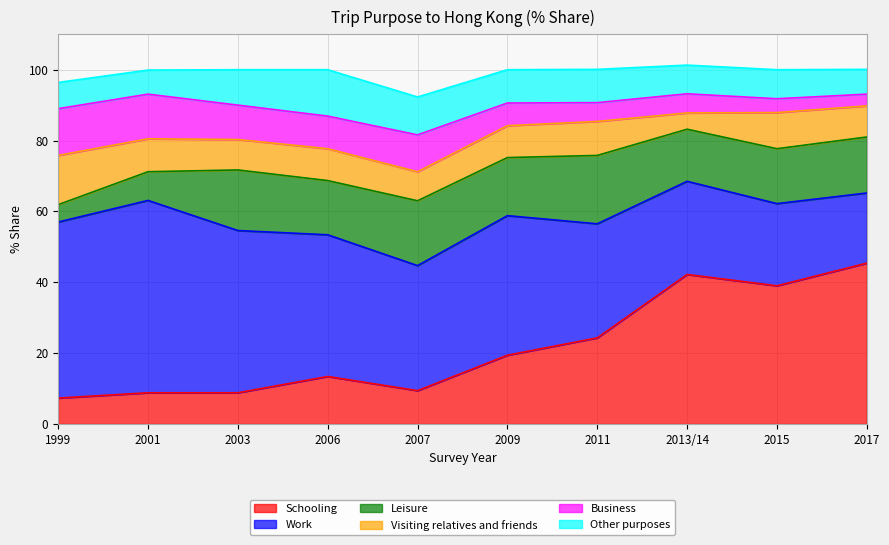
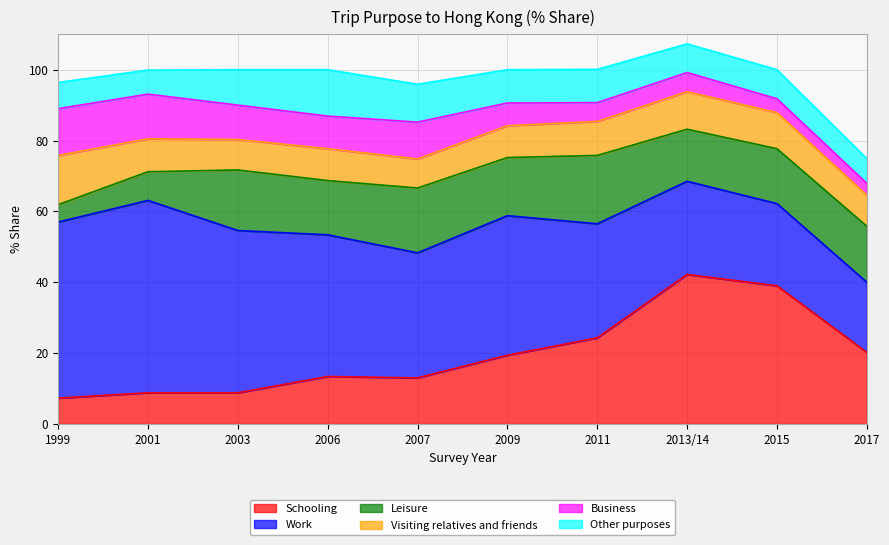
  {
    "Schooling": {
      "1999": 7,
      "2001": 9,
      "2003": 9,
      "2006": 13,
-     "2007": 9,
+     "2007": 13,
      "2009": 19,
      "2011": 24,
      "2013/14": 42,
      "2015": 39,
-     "2017": 45
+     "2017": 20
    },
    "Work": {
      "1999": 50,
      "2001": 54,
      "2003": 46,
      "2006": 40,
      "2007": 35,
      "2009": 39,
      "2011": 32,
      "2013/14": 26,
      "2015": 23,
      "2017": 20
    },
    "Leisure": {
      "1999": 5,
      "2001": 8,
      "2003": 17,
      "2006": 15,
      "2007": 18,
      "2009": 16,
      "2011": 19,
      "2013/14": 15,
      "2015": 16,
      "2017": 16
    },
    "Visiting relatives and friends": {
      "1999": 14,
      "2001": 9,
      "2003": 9,
      "2006": 9,
      "2007": 8,
      "2009": 9,
      "2011": 10,
-     "2013/14": 5,
+     "2013/14": 11,
      "2015": 10,
      "2017": 9
    },
    "Business": {
      "1999": 13,
      "2001": 13,
      "2003": 10,
      "2006": 9,
      "2007": 10,
      "2009": 6,
      "2011": 5,
      "2013/14": 5,
      "2015": 4,
      "2017": 3
    },
    "Other purposes": {
      "1999": 7,
      "2001": 7,
      "2003": 10,
      "2006": 13,
      "2007": 11,
      "2009": 9,
      "2011": 9,
      "2013/14": 8,
      "2015": 8,
      "2017": 7
    }
  }
